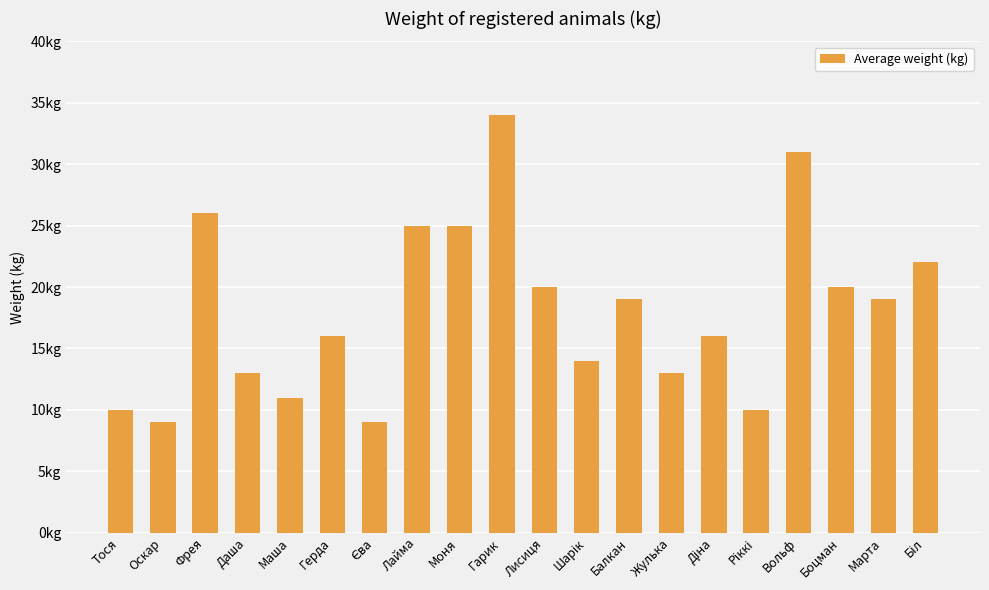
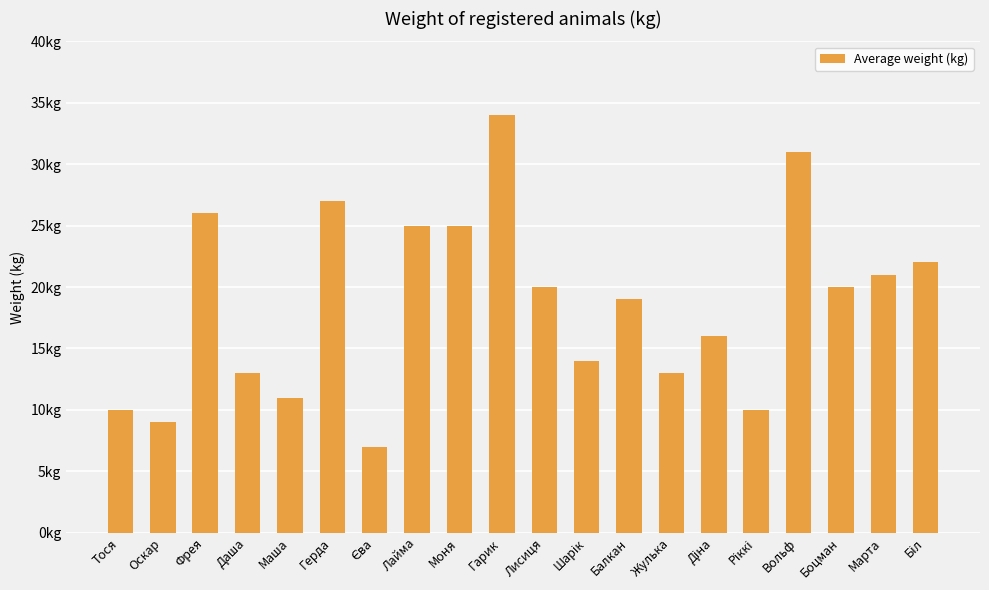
  {
    "Тося": "10kg",
    "Оскар": "9kg",
    "Фрея": "26kg",
    "Даша": "13kg",
    "Маша": "11kg",
-   "Герда": "16kg",
-   "Єва": "9kg",
+   "Герда": "27kg",
+   "Єва": "7kg",
    "Лайма": "25kg",
    "Моня": "25kg",
    "Гарик": "34kg",
    "Лисиця": "20kg",
    "Шарік": "14kg",
    "Балкан": "19kg",
    "Жулька": "13kg",
    "Діна": "16kg",
    "Ріккі": "10kg",
    "Вольф": "31kg",
    "Боцман": "20kg",
-   "Марта": "19kg",
+   "Марта": "21kg",
    "Біл": "22kg"
  }
